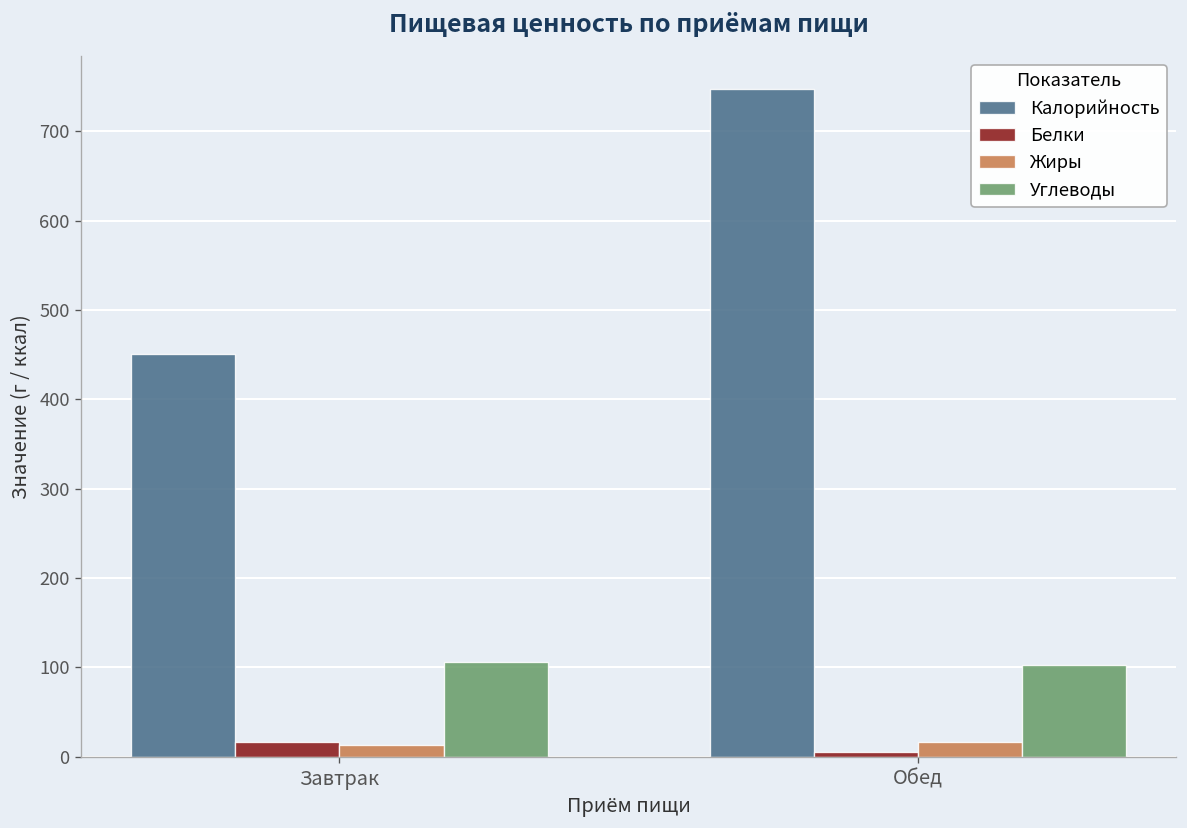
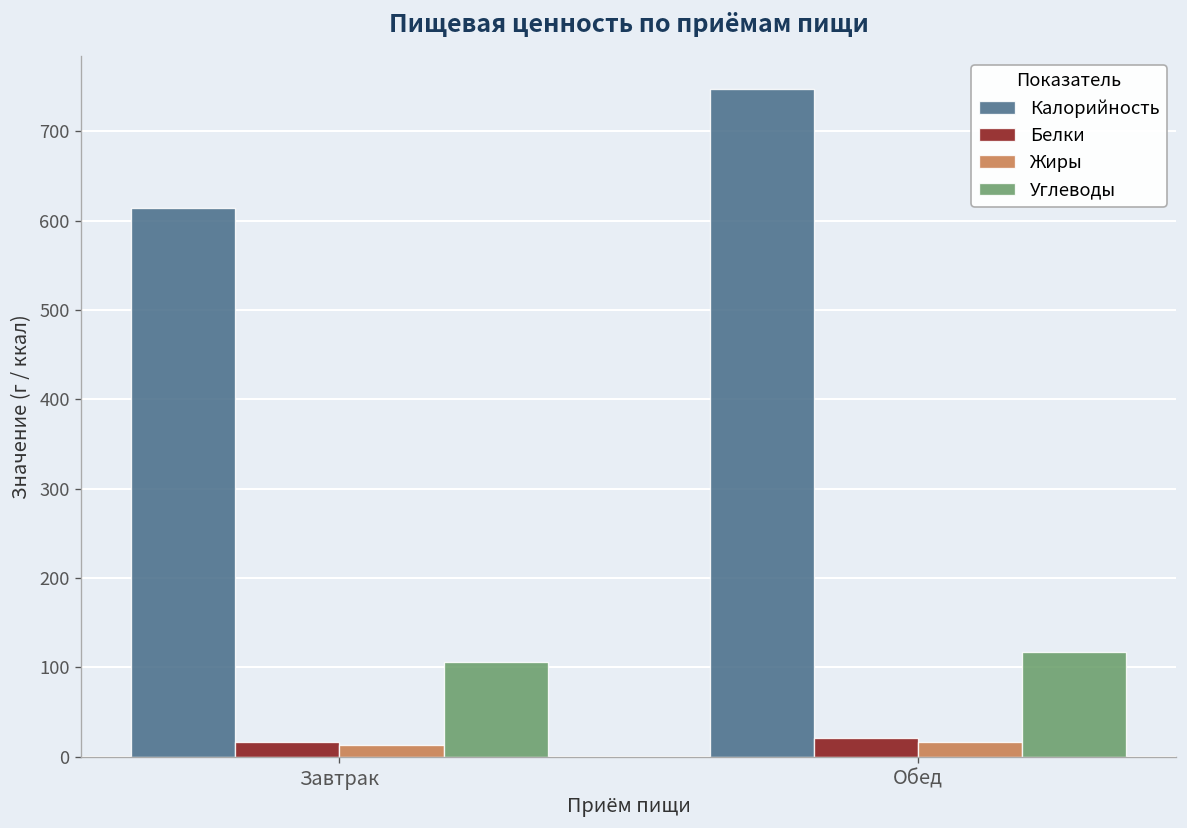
  {
    "Калорийность": {
-     "Завтрак": 450,
+     "Завтрак": 610,
      "Обед": 750
    },
    "Белки": {
      "Завтрак": 20,
-     "Обед": 10
+     "Обед": 20
    },
    "Жиры": {
      "Завтрак": 10,
      "Обед": 20
    },
    "Углеводы": {
      "Завтрак": 110,
-     "Обед": 100
+     "Обед": 120
    }
  }
